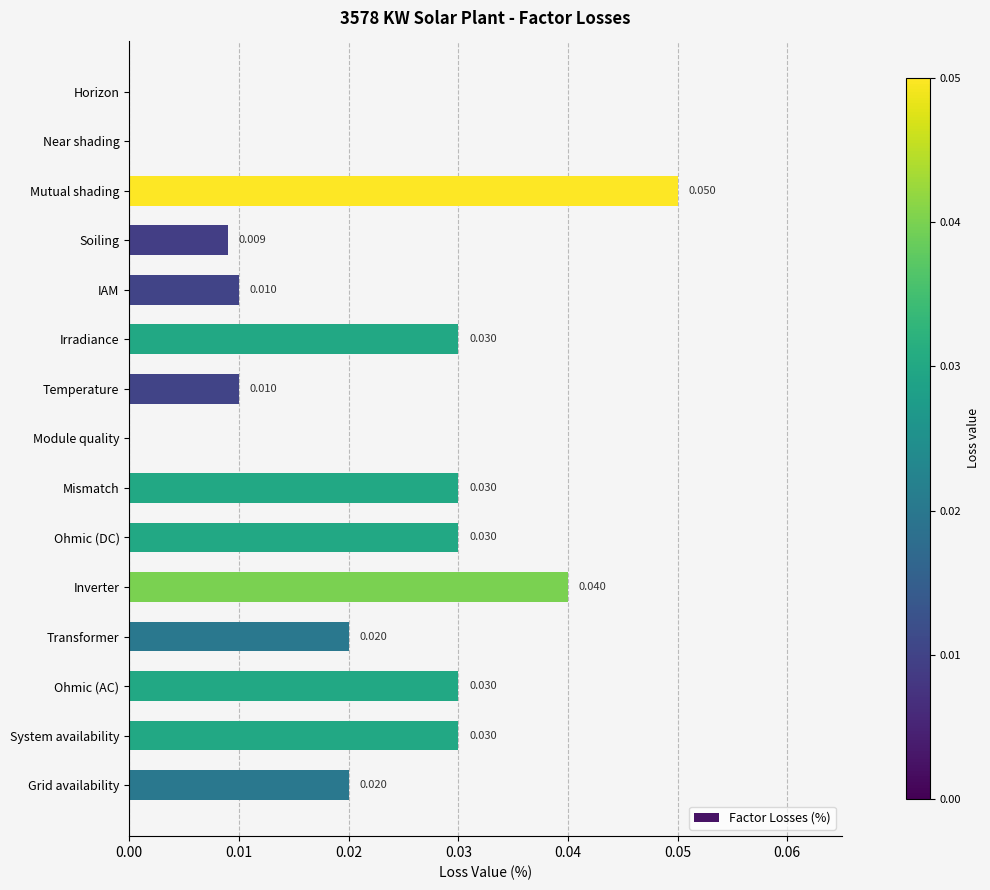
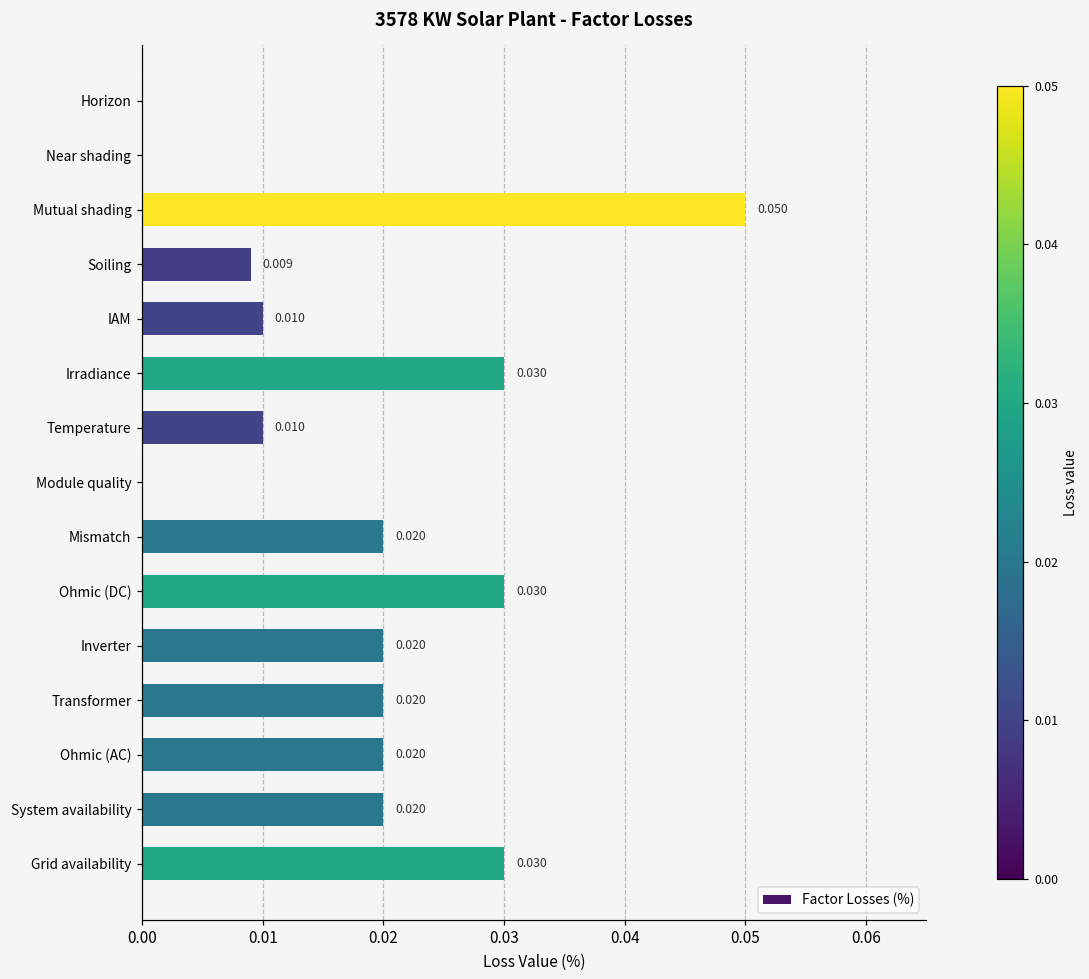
  {
    "Mutual shading": 0.050,
    "Soiling": 0.009,
    "IAM": 0.010,
    "Irradiance": 0.030,
    "Temperature": 0.010,
-   "Mismatch": 0.030,
+   "Mismatch": 0.020,
    "Ohmic (DC)": 0.030,
-   "Inverter": 0.040,
+   "Inverter": 0.020,
    "Transformer": 0.020,
-   "Ohmic (AC)": 0.030,
-   "System availability": 0.030,
-   "Grid availability": 0.020
+   "Ohmic (AC)": 0.020,
+   "System availability": 0.020,
+   "Grid availability": 0.030
  }
